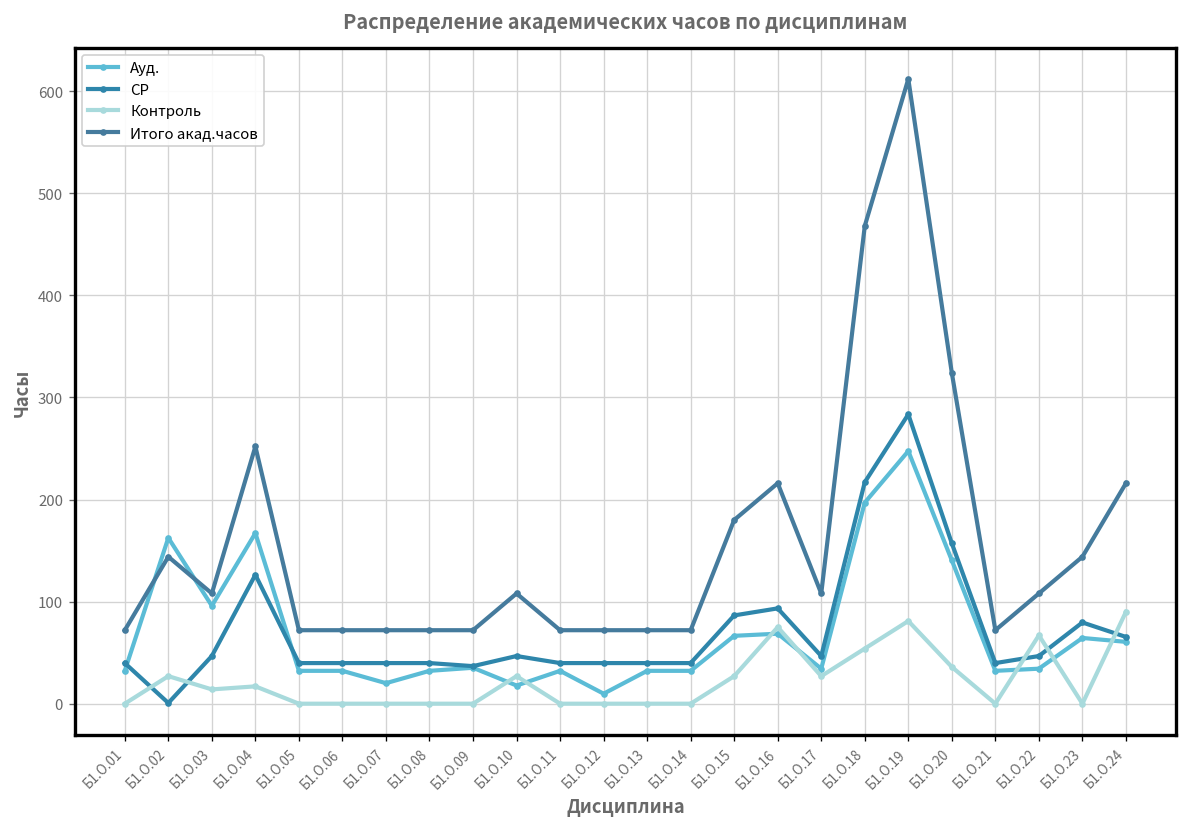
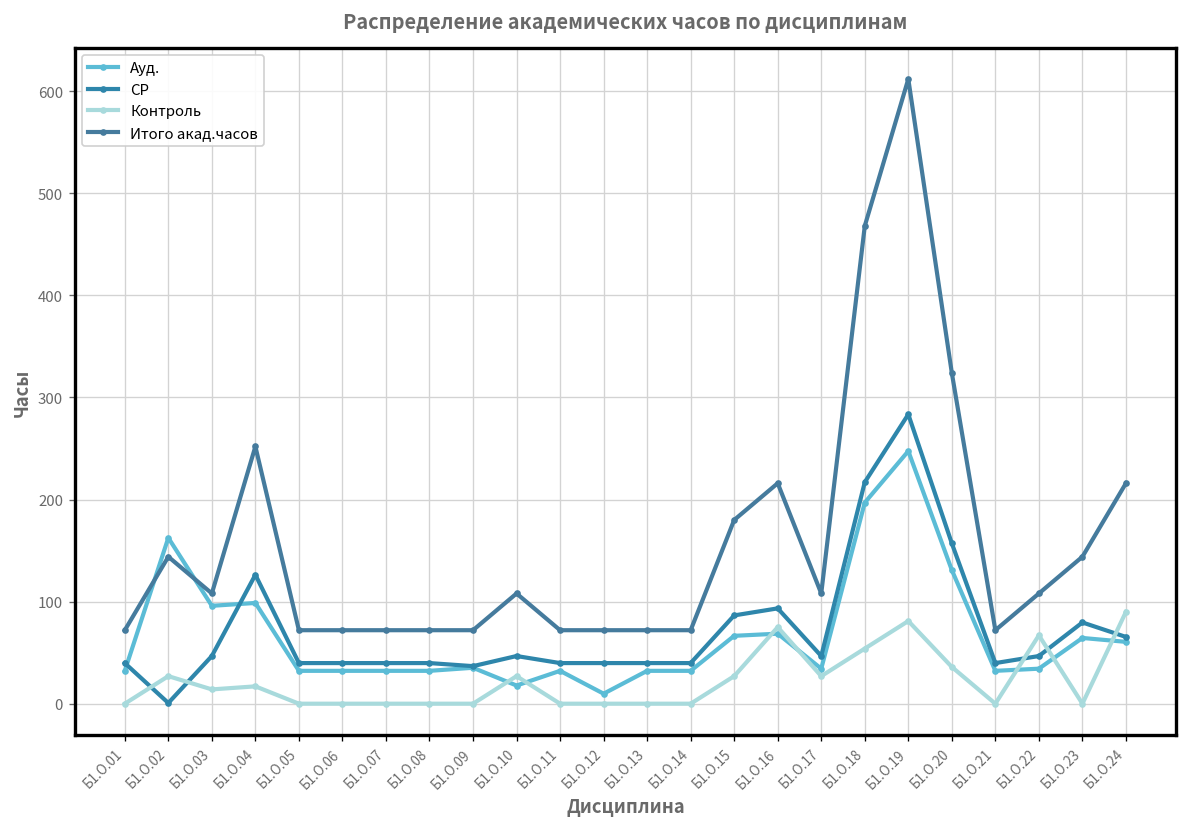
  {
    "Ауд.": {
      "Б1.О.01": 30,
      "Б1.О.02": 160,
      "Б1.О.03": 100,
-     "Б1.О.04": 170,
+     "Б1.О.04": 100,
      "Б1.О.05": 30,
      "Б1.О.06": 30,
-     "Б1.О.07": 20,
+     "Б1.О.07": 30,
      "Б1.О.08": 30,
      "Б1.О.10": 20,
      "Б1.О.11": 30,
      "Б1.О.12": 10,
      "Б1.О.13": 30,
      "Б1.О.14": 30,
      "Б1.О.15": 70,
      "Б1.О.16": 70,
      "Б1.О.17": 30,
      "Б1.О.18": 200,
      "Б1.О.19": 250,
-     "Б1.О.20": 140,
+     "Б1.О.20": 130,
      "Б1.О.21": 30,
      "Б1.О.22": 30,
      "Б1.О.23": 60,
      "Б1.О.24": 60
    },
    "Контроль": {
      "Б1.О.01": 0,
      "Б1.О.02": 30,
      "Б1.О.03": 10,
      "Б1.О.04": 20,
      "Б1.О.05": 0,
      "Б1.О.06": 0,
      "Б1.О.07": 0,
      "Б1.О.08": 0,
      "Б1.О.09": 0,
      "Б1.О.10": 30,
      "Б1.О.11": 0,
      "Б1.О.12": 0,
      "Б1.О.13": 0,
      "Б1.О.14": 0,
      "Б1.О.15": 30,
      "Б1.О.16": 80,
      "Б1.О.17": 30,
      "Б1.О.18": 50,
      "Б1.О.19": 80,
      "Б1.О.20": 40,
      "Б1.О.21": 0,
      "Б1.О.22": 70,
      "Б1.О.23": 0,
      "Б1.О.24": 90
    }
  }
